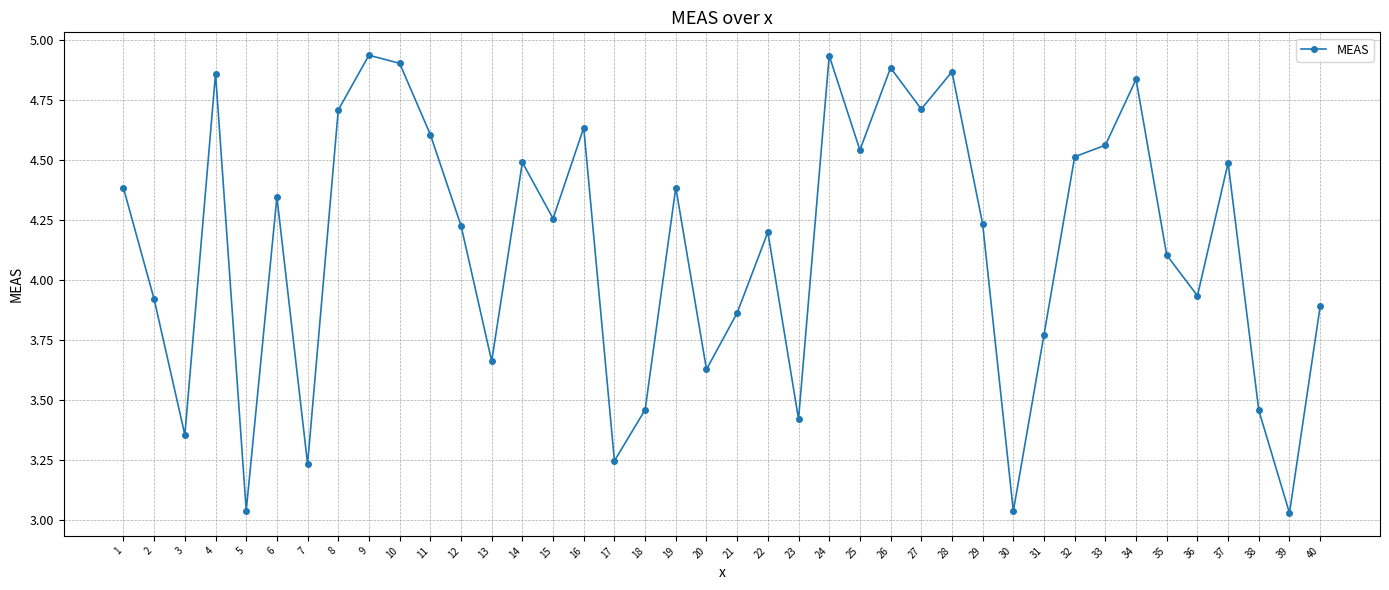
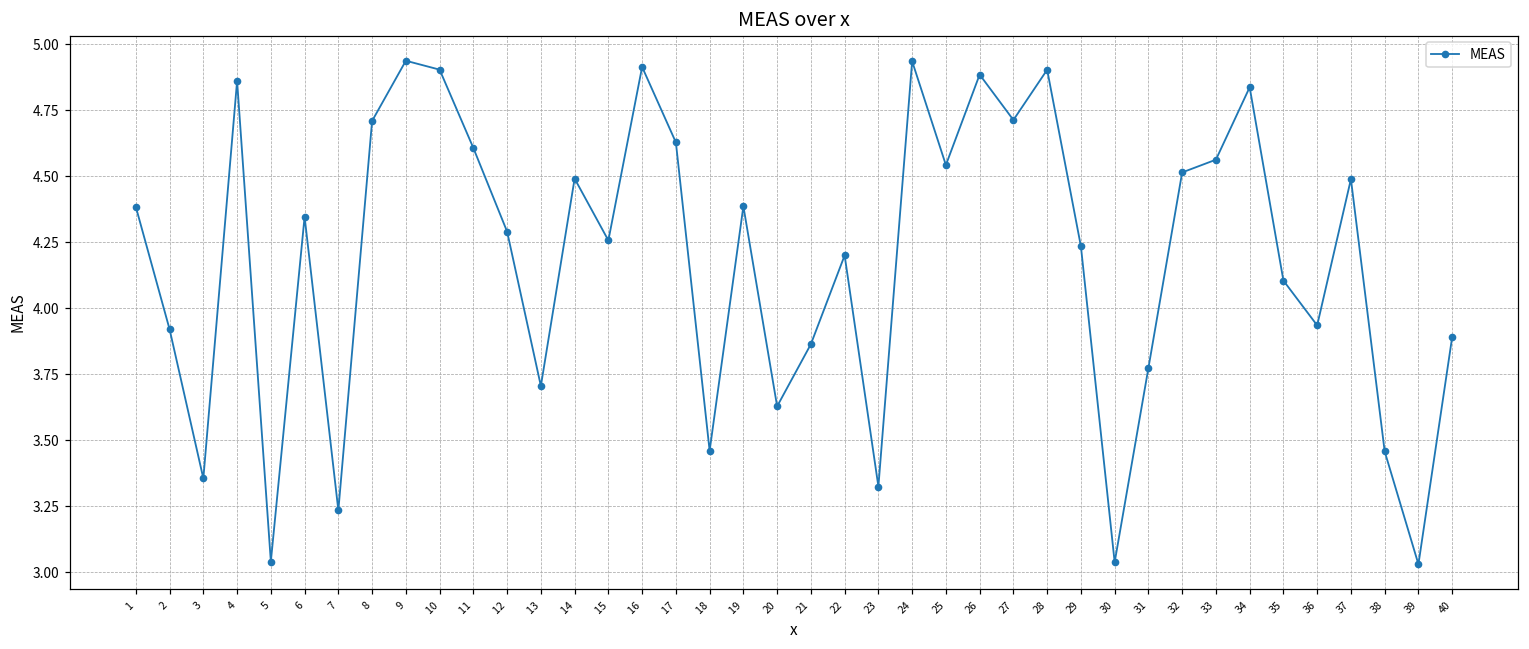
  {
    "1": 4.38,
    "2": 3.92,
    "3": 3.36,
    "4": 4.86,
    "5": 3.04,
    "6": 4.35,
    "7": 3.23,
    "8": 4.71,
    "9": 4.94,
    "10": 4.90,
    "11": 4.61,
-   "12": 4.23,
-   "13": 3.66,
+   "12": 4.29,
+   "13": 3.71,
    "14": 4.49,
    "15": 4.26,
-   "16": 4.64,
-   "17": 3.25,
+   "16": 4.91,
+   "17": 4.63,
    "18": 3.46,
    "19": 4.39,
    "20": 3.63,
    "21": 3.86,
    "22": 4.20,
-   "23": 3.42,
+   "23": 3.32,
    "24": 4.94,
    "25": 4.54,
    "26": 4.89,
    "27": 4.71,
-   "28": 4.87,
+   "28": 4.90,
    "29": 4.23,
    "30": 3.04,
    "31": 3.77,
    "32": 4.51,
    "33": 4.56,
    "34": 4.84,
    "35": 4.10,
    "36": 3.93,
    "37": 4.49,
    "38": 3.46,
    "39": 3.03,
    "40": 3.89
  }
